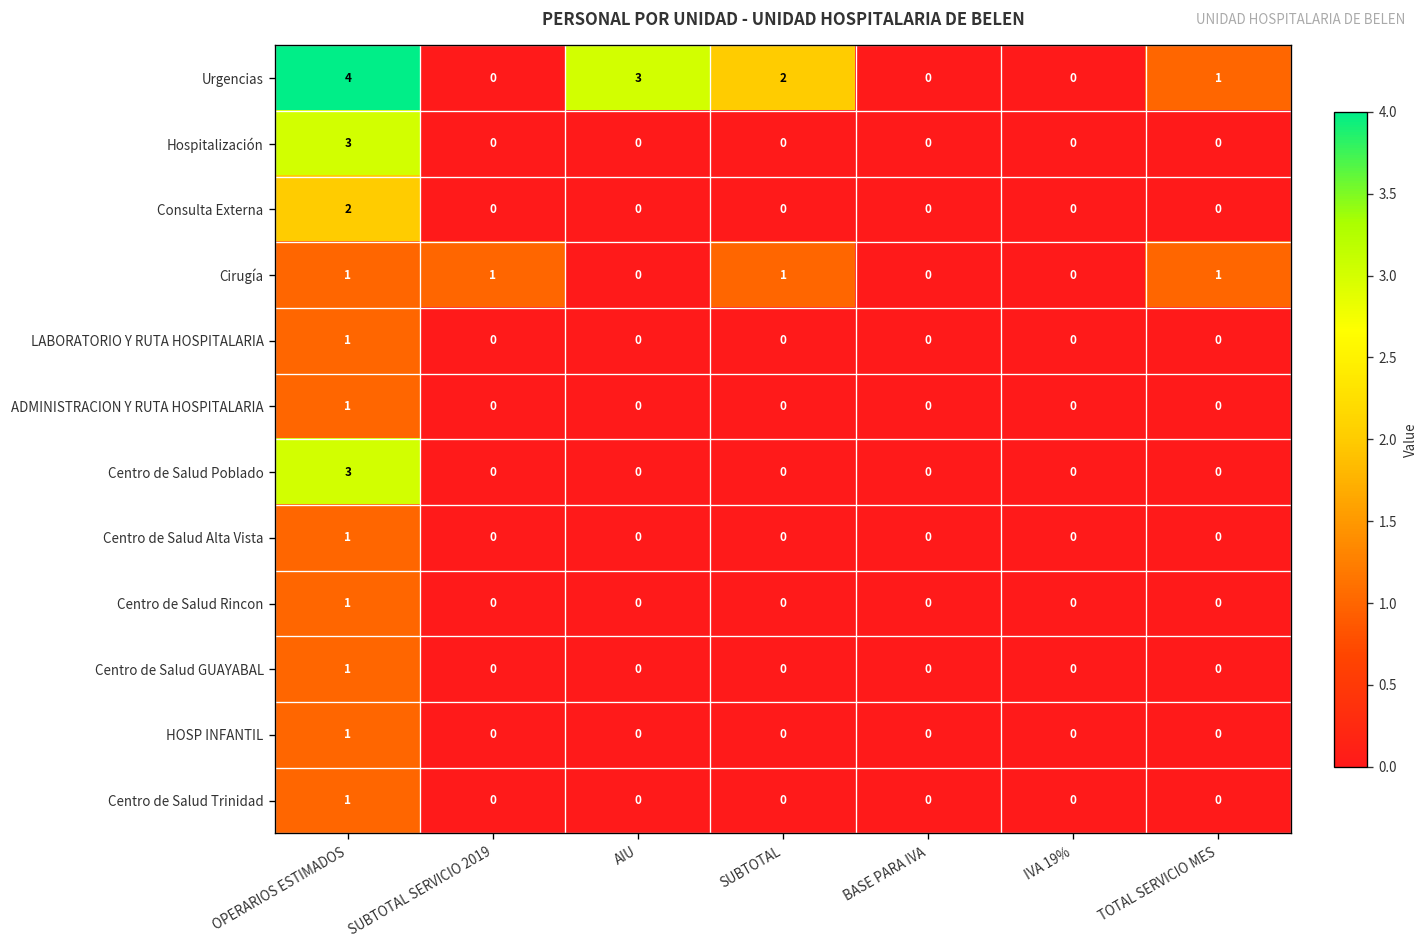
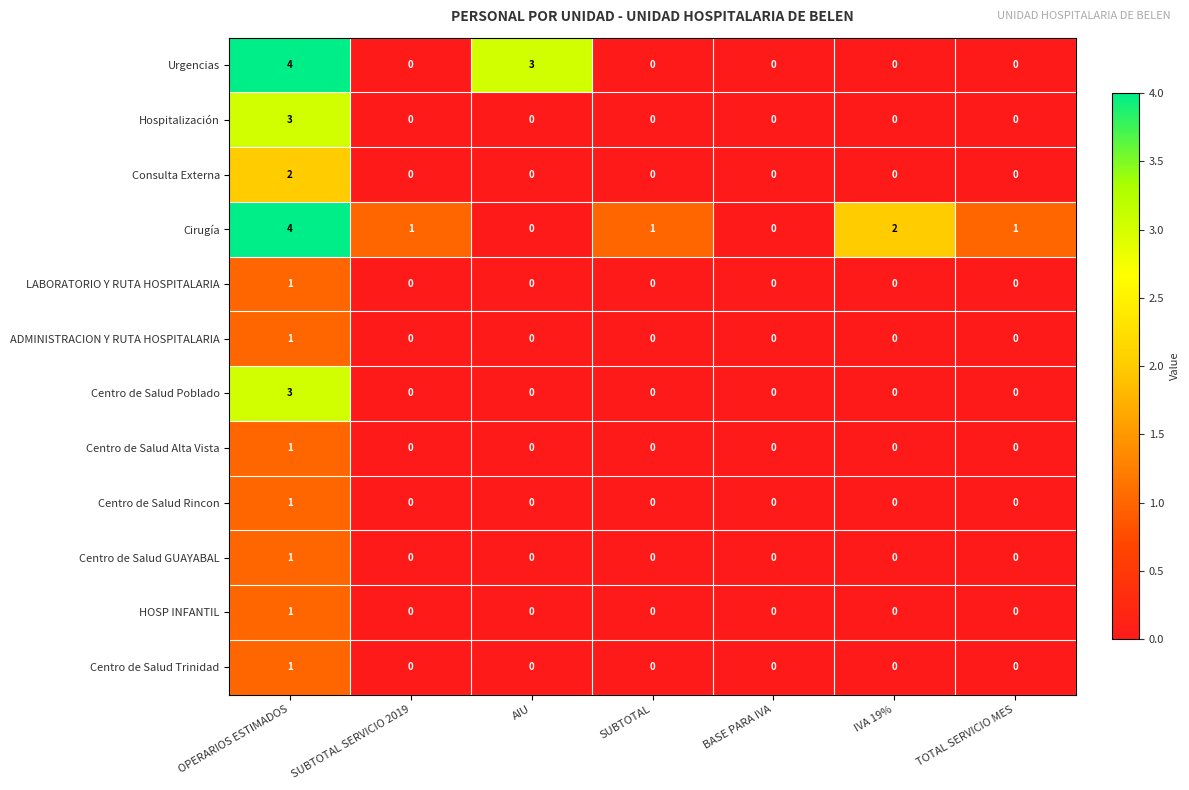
  {
    "Urgencias": {
      "OPERARIOS ESTIMADOS": 4,
      "SUBTOTAL SERVICIO 2019": 0,
      "AIU": 3,
-     "SUBTOTAL": 2,
+     "SUBTOTAL": 0,
      "BASE PARA IVA": 0,
      "IVA 19%": 0,
-     "TOTAL SERVICIO MES": 1
+     "TOTAL SERVICIO MES": 0
    },
    "Hospitalización": {
      "OPERARIOS ESTIMADOS": 3,
      "SUBTOTAL SERVICIO 2019": 0,
      "AIU": 0,
      "SUBTOTAL": 0,
      "BASE PARA IVA": 0,
      "IVA 19%": 0,
      "TOTAL SERVICIO MES": 0
    },
    "Consulta Externa": {
      "OPERARIOS ESTIMADOS": 2,
      "SUBTOTAL SERVICIO 2019": 0,
      "AIU": 0,
      "SUBTOTAL": 0,
      "BASE PARA IVA": 0,
      "IVA 19%": 0,
      "TOTAL SERVICIO MES": 0
    },
    "Cirugía": {
-     "OPERARIOS ESTIMADOS": 1,
+     "OPERARIOS ESTIMADOS": 4,
      "SUBTOTAL SERVICIO 2019": 1,
      "AIU": 0,
      "SUBTOTAL": 1,
      "BASE PARA IVA": 0,
-     "IVA 19%": 0,
+     "IVA 19%": 2,
      "TOTAL SERVICIO MES": 1
    },
    "LABORATORIO Y RUTA HOSPITALARIA": {
      "OPERARIOS ESTIMADOS": 1,
      "SUBTOTAL SERVICIO 2019": 0,
      "AIU": 0,
      "SUBTOTAL": 0,
      "BASE PARA IVA": 0,
      "IVA 19%": 0,
      "TOTAL SERVICIO MES": 0
    },
    "ADMINISTRACION Y RUTA HOSPITALARIA": {
      "OPERARIOS ESTIMADOS": 1,
      "SUBTOTAL SERVICIO 2019": 0,
      "AIU": 0,
      "SUBTOTAL": 0,
      "BASE PARA IVA": 0,
      "IVA 19%": 0,
      "TOTAL SERVICIO MES": 0
    },
    "Centro de Salud Poblado": {
      "OPERARIOS ESTIMADOS": 3,
      "SUBTOTAL SERVICIO 2019": 0,
      "AIU": 0,
      "SUBTOTAL": 0,
      "BASE PARA IVA": 0,
      "IVA 19%": 0,
      "TOTAL SERVICIO MES": 0
    },
    "Centro de Salud Alta Vista": {
      "OPERARIOS ESTIMADOS": 1,
      "SUBTOTAL SERVICIO 2019": 0,
      "AIU": 0,
      "SUBTOTAL": 0,
      "BASE PARA IVA": 0,
      "IVA 19%": 0,
      "TOTAL SERVICIO MES": 0
    },
    "Centro de Salud Rincon": {
      "OPERARIOS ESTIMADOS": 1,
      "SUBTOTAL SERVICIO 2019": 0,
      "AIU": 0,
      "SUBTOTAL": 0,
      "BASE PARA IVA": 0,
      "IVA 19%": 0,
      "TOTAL SERVICIO MES": 0
    },
    "Centro de Salud GUAYABAL": {
      "OPERARIOS ESTIMADOS": 1,
      "SUBTOTAL SERVICIO 2019": 0,
      "AIU": 0,
      "SUBTOTAL": 0,
      "BASE PARA IVA": 0,
      "IVA 19%": 0,
      "TOTAL SERVICIO MES": 0
    },
    "HOSP INFANTIL": {
      "OPERARIOS ESTIMADOS": 1,
      "SUBTOTAL SERVICIO 2019": 0,
      "AIU": 0,
      "SUBTOTAL": 0,
      "BASE PARA IVA": 0,
      "IVA 19%": 0,
      "TOTAL SERVICIO MES": 0
    },
    "Centro de Salud Trinidad": {
      "OPERARIOS ESTIMADOS": 1,
      "SUBTOTAL SERVICIO 2019": 0,
      "AIU": 0,
      "SUBTOTAL": 0,
      "BASE PARA IVA": 0,
      "IVA 19%": 0,
      "TOTAL SERVICIO MES": 0
    }
  }
